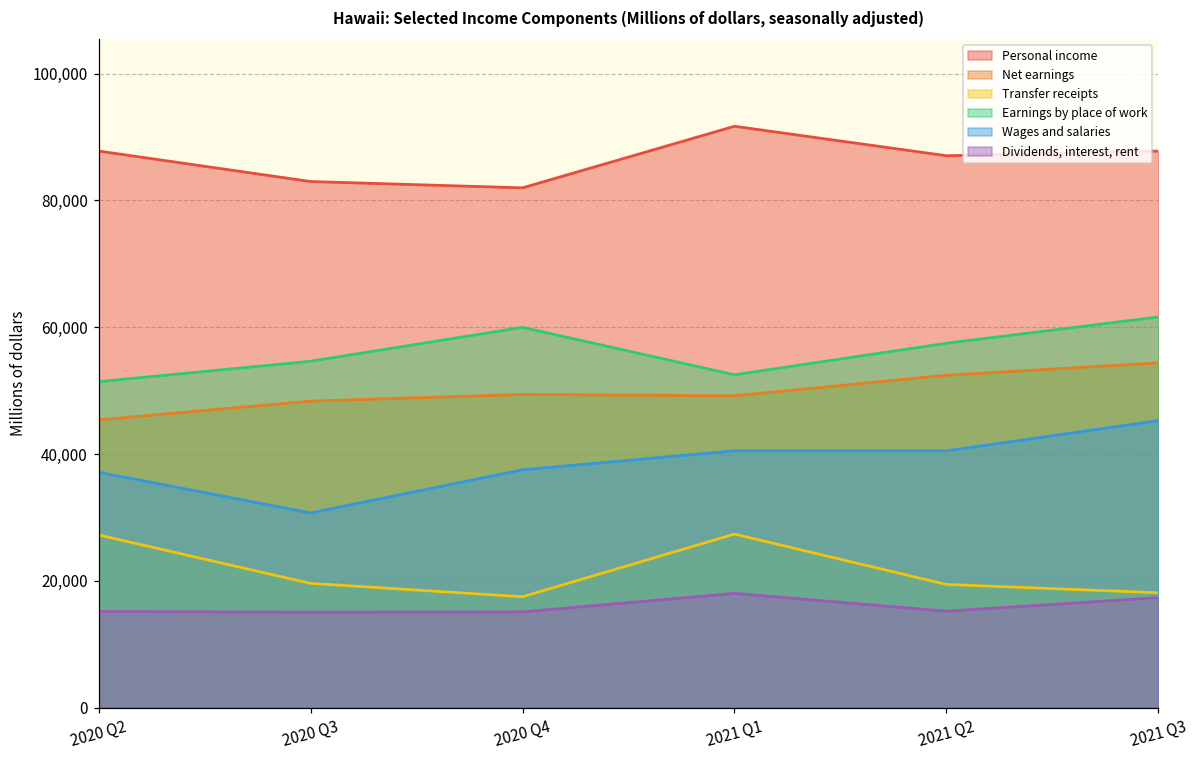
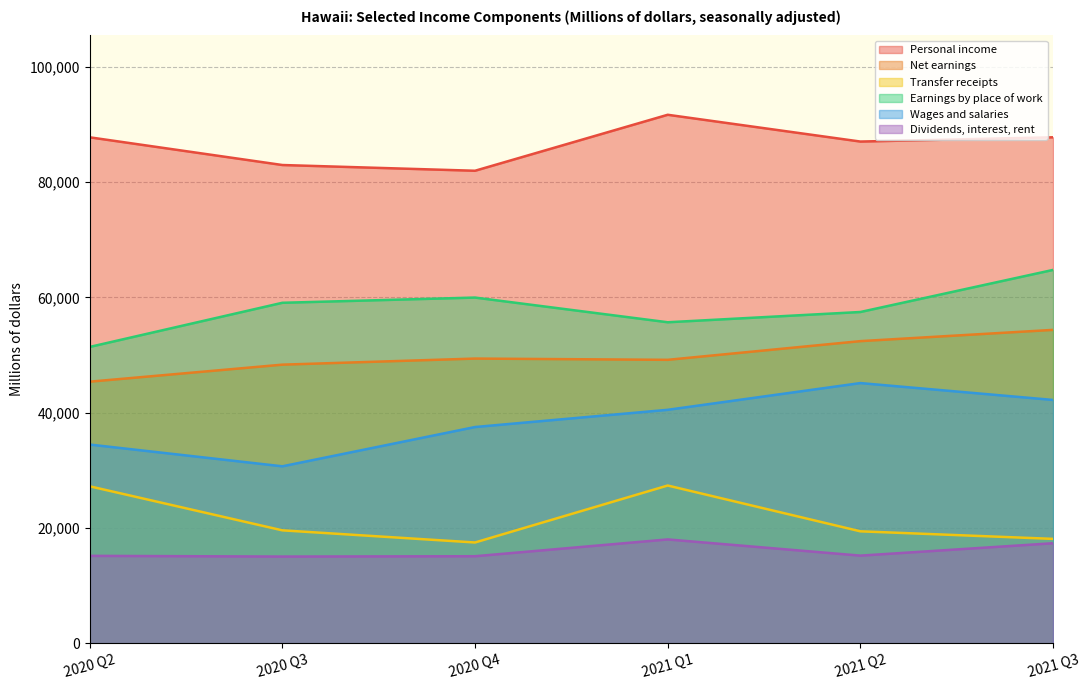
  {
    "Earnings by place of work": {
      "2020 Q2": "51,000",
-     "2020 Q3": "55,000",
+     "2020 Q3": "59,000",
      "2020 Q4": "60,000",
-     "2021 Q1": "52,000",
+     "2021 Q1": "56,000",
      "2021 Q2": "57,000",
-     "2021 Q3": "62,000"
+     "2021 Q3": "65,000"
    },
    "Wages and salaries": {
-     "2020 Q2": "37,000",
+     "2020 Q2": "34,000",
      "2020 Q3": "31,000",
      "2020 Q4": "38,000",
      "2021 Q1": "41,000",
-     "2021 Q2": "41,000",
-     "2021 Q3": "45,000"
+     "2021 Q2": "45,000",
+     "2021 Q3": "42,000"
    },
    "Dividends, interest, rent": {
      "2020 Q2": "15,000",
      "2020 Q3": "15,000",
      "2020 Q4": "15,000",
      "2021 Q1": "18,000",
      "2021 Q2": "15,000",
      "2021 Q3": "17,000"
    }
  }
